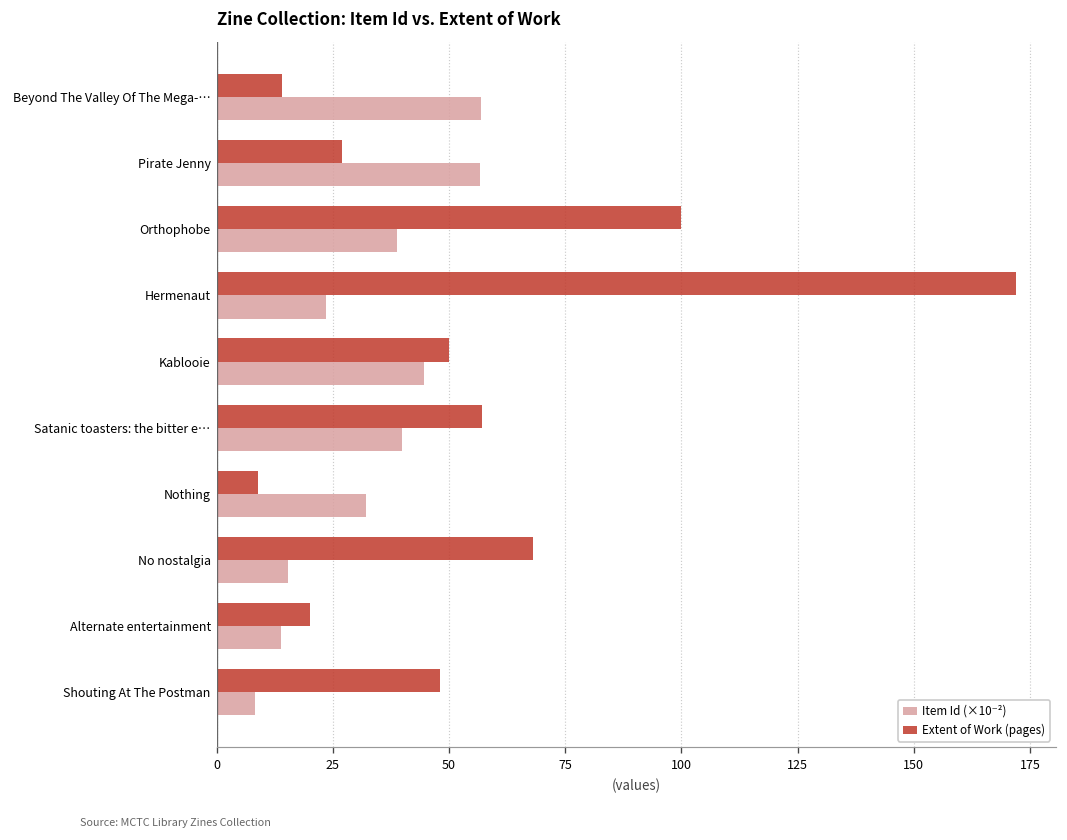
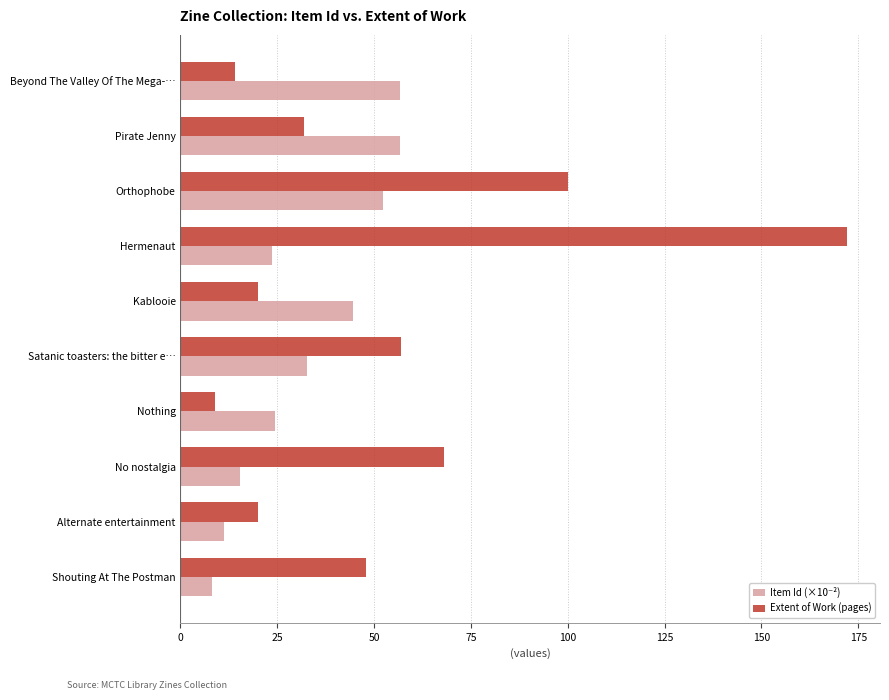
  {
    "Item Id (×10⁻²)": {
      "Beyond The Valley Of The Mega-…": 57,
      "Pirate Jenny": 57,
-     "Orthophobe": 39,
+     "Orthophobe": 52,
      "Hermenaut": 24,
      "Kablooie": 45,
-     "Satanic toasters: the bitter e…": 40,
-     "Nothing": 32,
+     "Satanic toasters: the bitter e…": 33,
+     "Nothing": 25,
      "No nostalgia": 15,
-     "Alternate entertainment": 14,
+     "Alternate entertainment": 11,
      "Shouting At The Postman": 8
    },
    "Extent of Work (pages)": {
      "Beyond The Valley Of The Mega-…": 14,
-     "Pirate Jenny": 27,
+     "Pirate Jenny": 32,
      "Orthophobe": 100,
      "Hermenaut": 172,
-     "Kablooie": 50,
+     "Kablooie": 20,
      "Satanic toasters: the bitter e…": 57,
      "Nothing": 9,
      "No nostalgia": 68,
      "Alternate entertainment": 20,
      "Shouting At The Postman": 48
    }
  }
